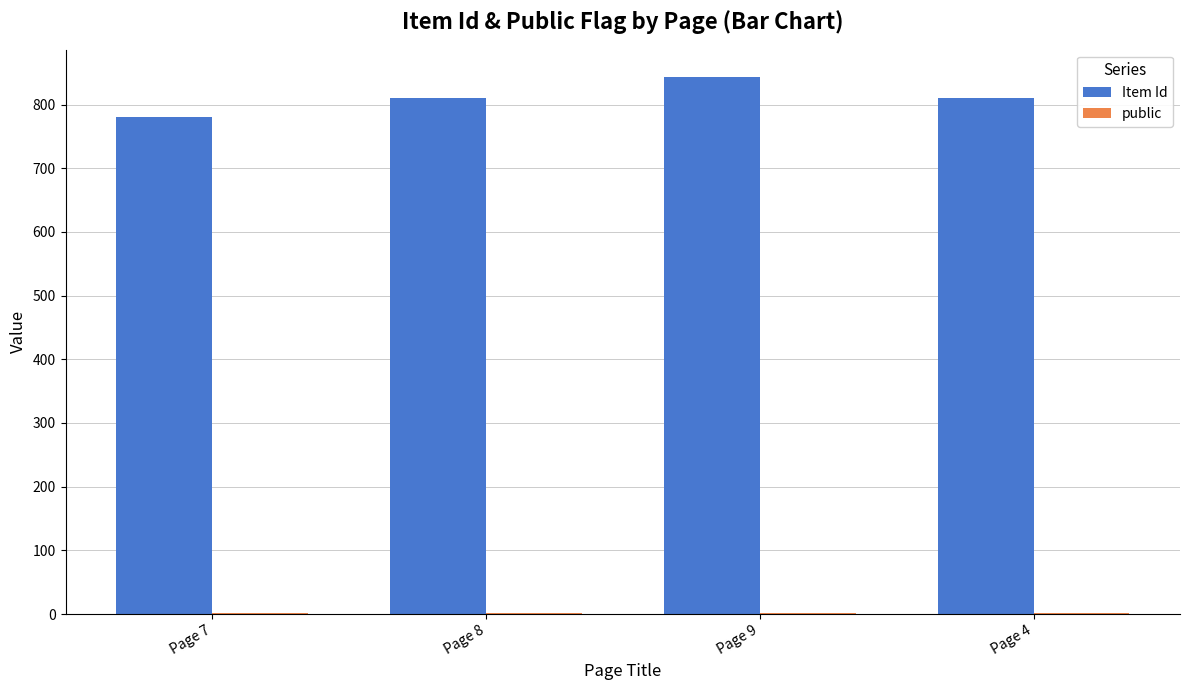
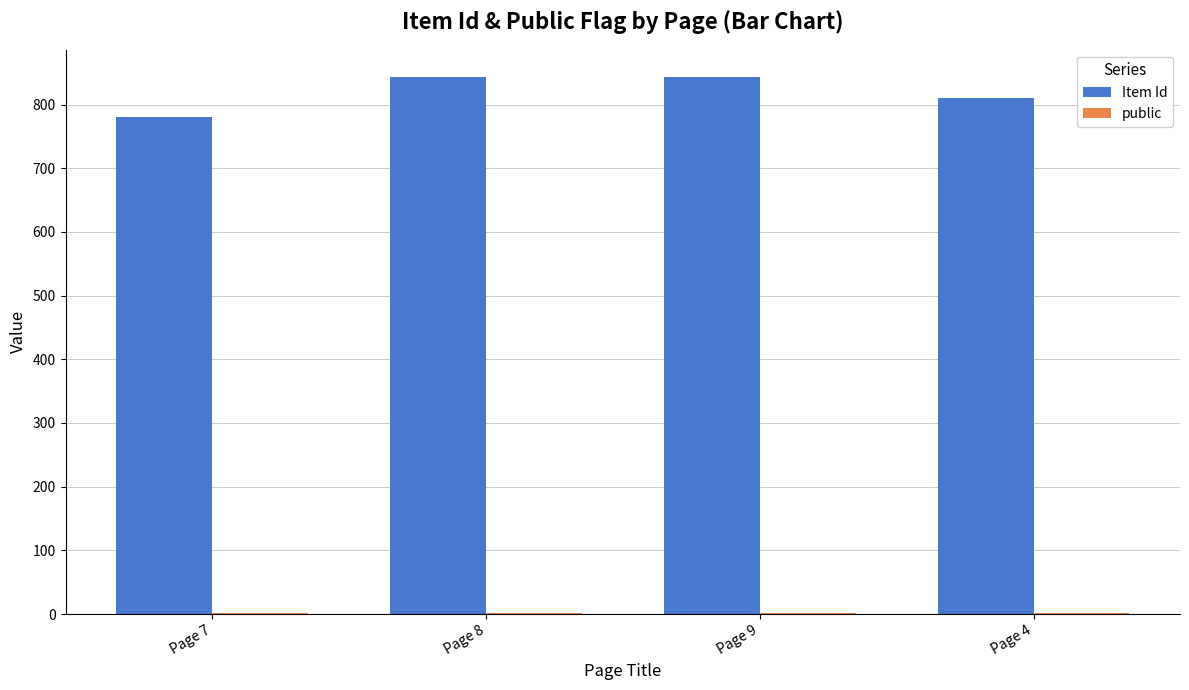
  {
    "Item Id": {
      "Page 7": 780,
-     "Page 8": 810,
+     "Page 8": 840,
      "Page 9": 840,
      "Page 4": 810
    }
  }
